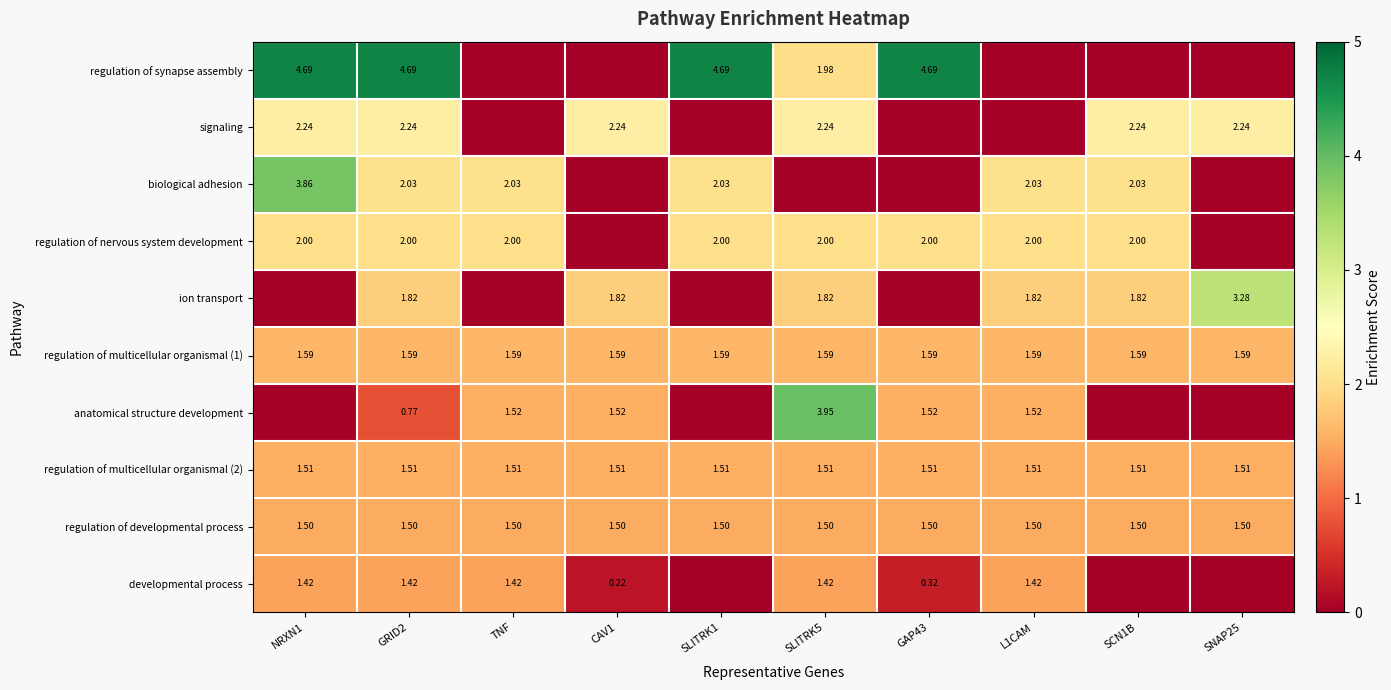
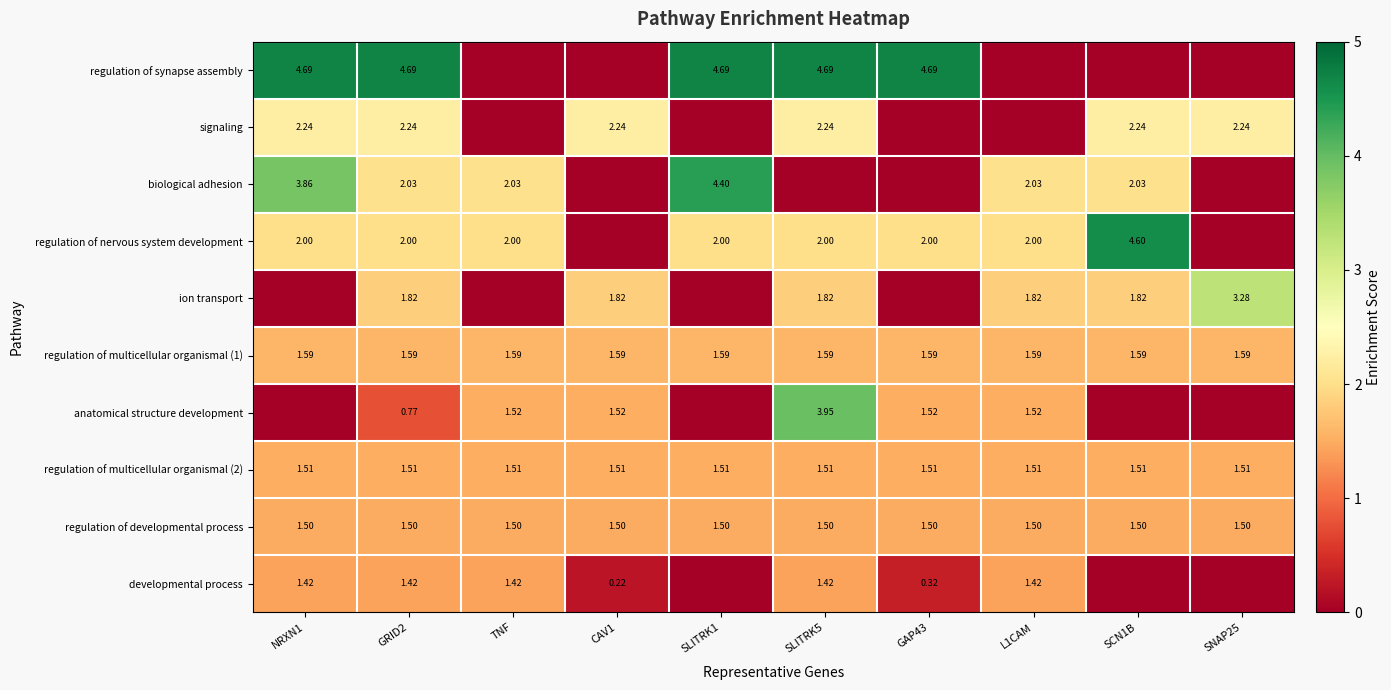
  {
    "regulation of synapse assembly": {
      "NRXN1": 4.69,
      "GRID2": 4.69,
      "SLITRK1": 4.69,
-     "SLITRK5": 1.98,
+     "SLITRK5": 4.69,
      "GAP43": 4.69
    },
    "signaling": {
      "NRXN1": 2.24,
      "GRID2": 2.24,
      "CAV1": 2.24,
      "SLITRK5": 2.24,
      "SCN1B": 2.24,
      "SNAP25": 2.24
    },
    "biological adhesion": {
      "NRXN1": 3.86,
      "GRID2": 2.03,
      "TNF": 2.03,
-     "SLITRK1": 2.03,
+     "SLITRK1": 4.40,
      "L1CAM": 2.03,
      "SCN1B": 2.03
    },
    "regulation of nervous system development": {
      "NRXN1": 2.00,
      "GRID2": 2.00,
      "TNF": 2.00,
      "SLITRK1": 2.00,
      "SLITRK5": 2.00,
      "GAP43": 2.00,
      "L1CAM": 2.00,
-     "SCN1B": 2.00
+     "SCN1B": 4.60
    },
    "ion transport": {
      "GRID2": 1.82,
      "CAV1": 1.82,
      "SLITRK5": 1.82,
      "L1CAM": 1.82,
      "SCN1B": 1.82,
      "SNAP25": 3.28
    },
    "regulation of multicellular organismal (1)": {
      "NRXN1": 1.59,
      "GRID2": 1.59,
      "TNF": 1.59,
      "CAV1": 1.59,
      "SLITRK1": 1.59,
      "SLITRK5": 1.59,
      "GAP43": 1.59,
      "L1CAM": 1.59,
      "SCN1B": 1.59,
      "SNAP25": 1.59
    },
    "anatomical structure development": {
      "GRID2": 0.77,
      "TNF": 1.52,
      "CAV1": 1.52,
      "SLITRK5": 3.95,
      "GAP43": 1.52,
      "L1CAM": 1.52
    },
    "regulation of multicellular organismal (2)": {
      "NRXN1": 1.51,
      "GRID2": 1.51,
      "TNF": 1.51,
      "CAV1": 1.51,
      "SLITRK1": 1.51,
      "SLITRK5": 1.51,
      "GAP43": 1.51,
      "L1CAM": 1.51,
      "SCN1B": 1.51,
      "SNAP25": 1.51
    },
    "regulation of developmental process": {
      "NRXN1": 1.50,
      "GRID2": 1.50,
      "TNF": 1.50,
      "CAV1": 1.50,
      "SLITRK1": 1.50,
      "SLITRK5": 1.50,
      "GAP43": 1.50,
      "L1CAM": 1.50,
      "SCN1B": 1.50,
      "SNAP25": 1.50
    },
    "developmental process": {
      "NRXN1": 1.42,
      "GRID2": 1.42,
      "TNF": 1.42,
      "CAV1": 0.22,
      "SLITRK5": 1.42,
      "GAP43": 0.32,
      "L1CAM": 1.42
    }
  }
